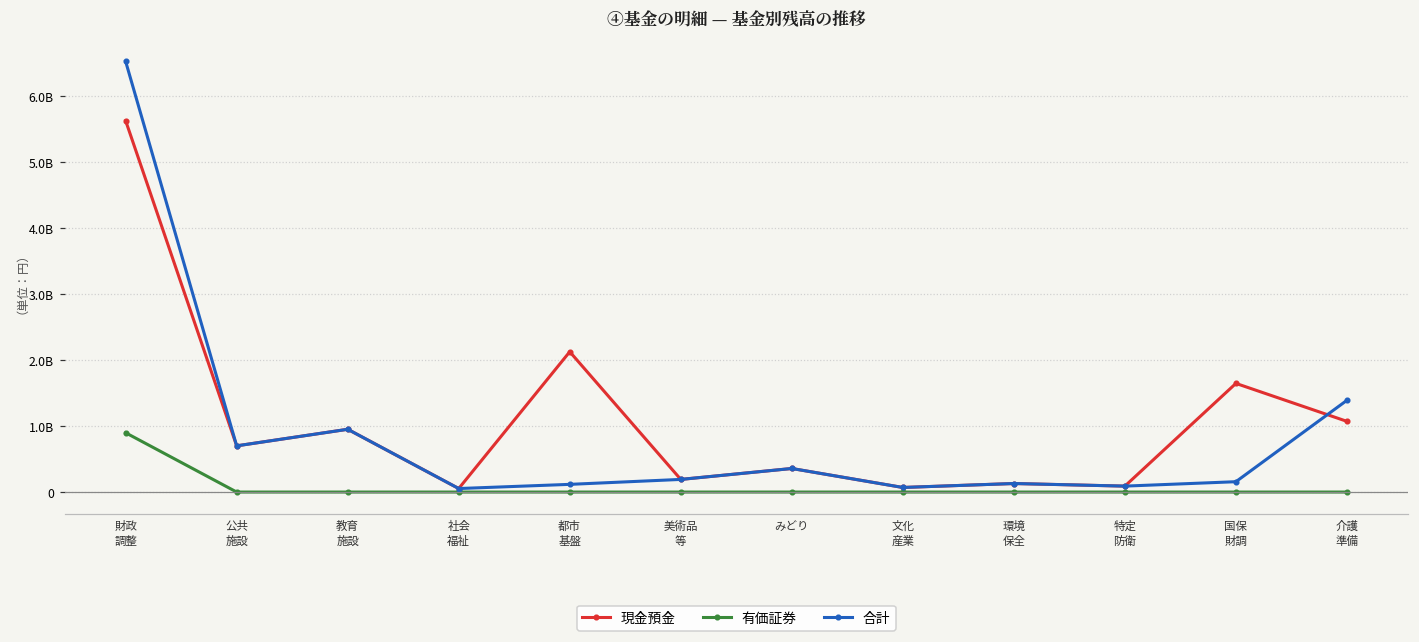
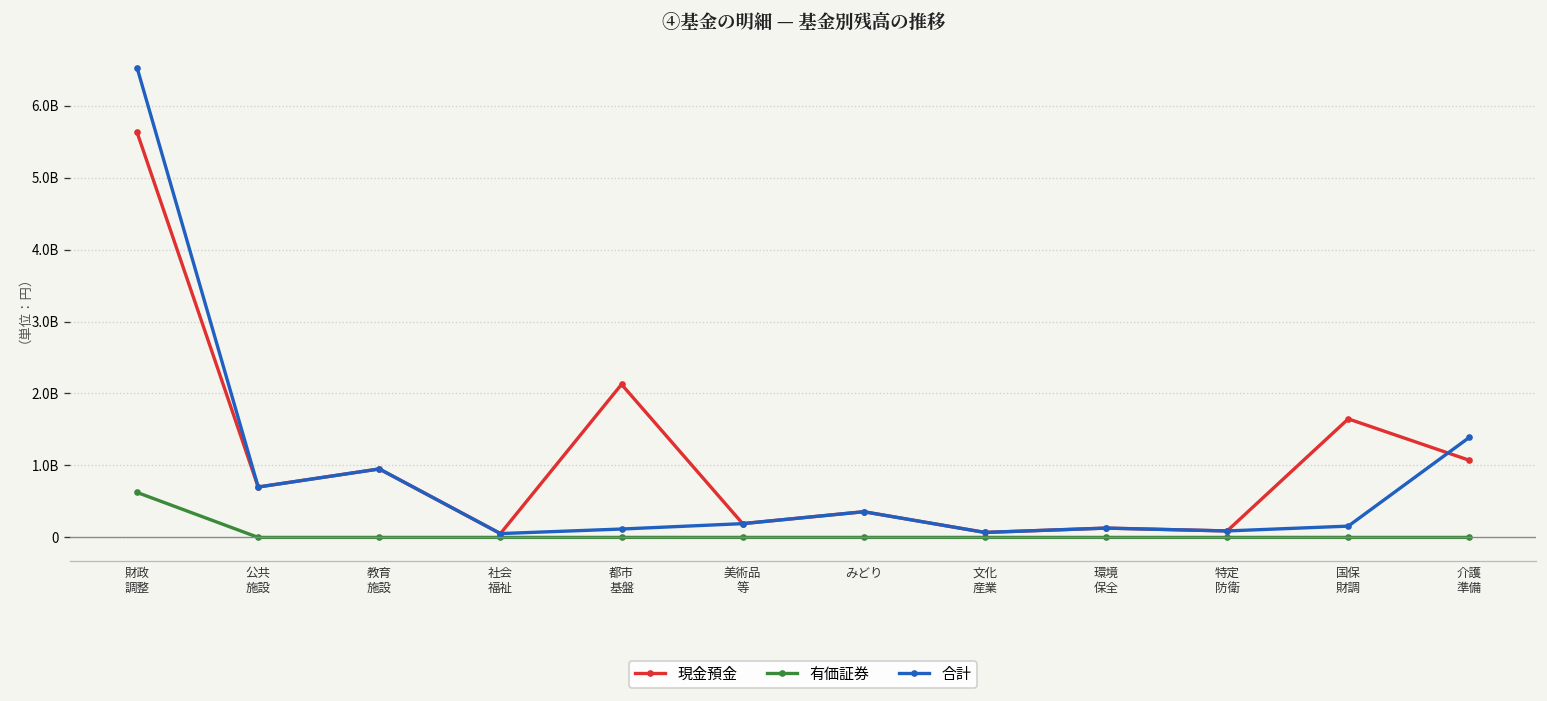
  {
    "現金預金": {
      "財政 調整": 5600000000,
      "都市 基盤": 2100000000,
      "国保 財調": 1600000000,
      "介護 準備": 1100000000
    },
    "有価証券": {
-     "財政 調整": 900000000,
+     "財政 調整": 600000000,
      "公共 施設": 0,
      "教育 施設": 0,
      "社会 福祉": 0,
      "都市 基盤": 0,
      "美術品 等": 0,
      "みどり": 0,
      "文化 産業": 0,
      "環境 保全": 0,
      "特定 防衛": 0,
      "国保 財調": 0,
      "介護 準備": 0
    },
    "合計": {
      "財政 調整": 6500000000,
      "都市 基盤": 100000000,
      "国保 財調": 200000000,
      "介護 準備": 1400000000
    }
  }
